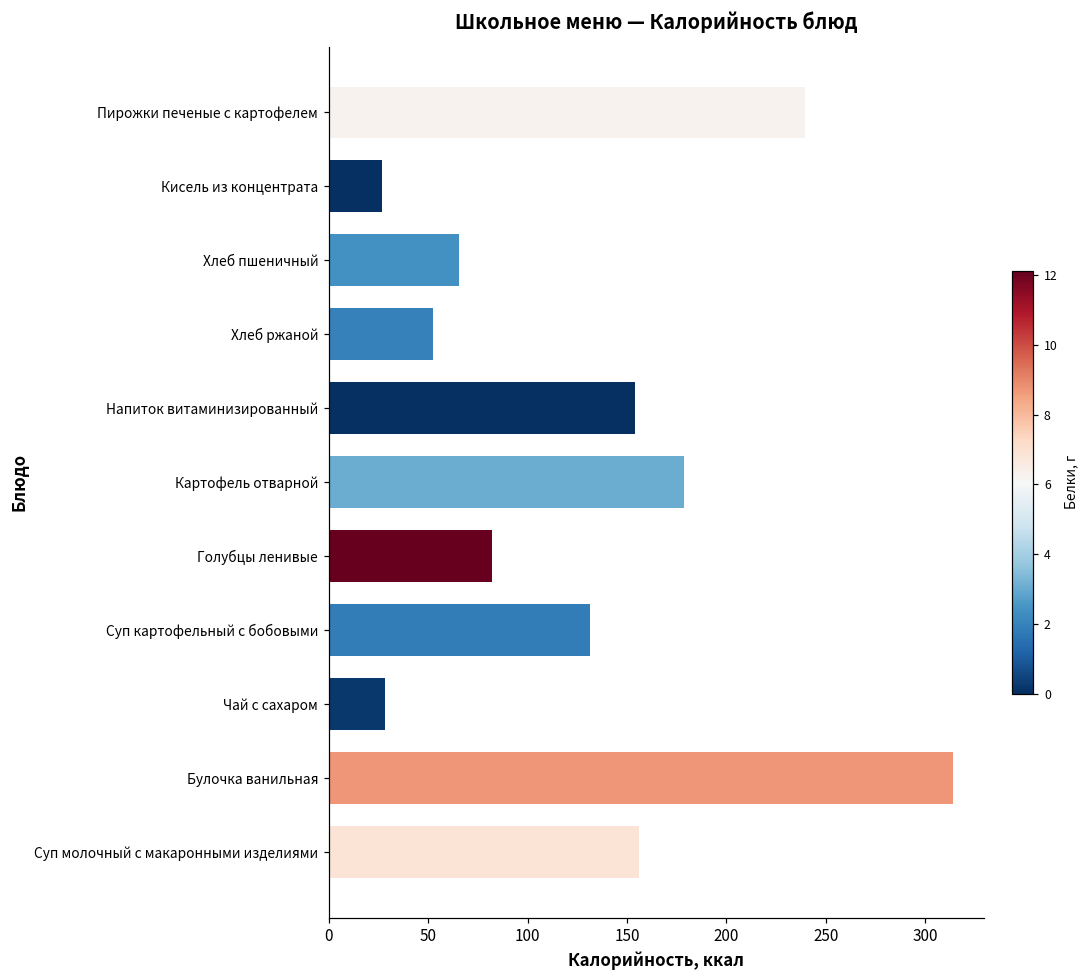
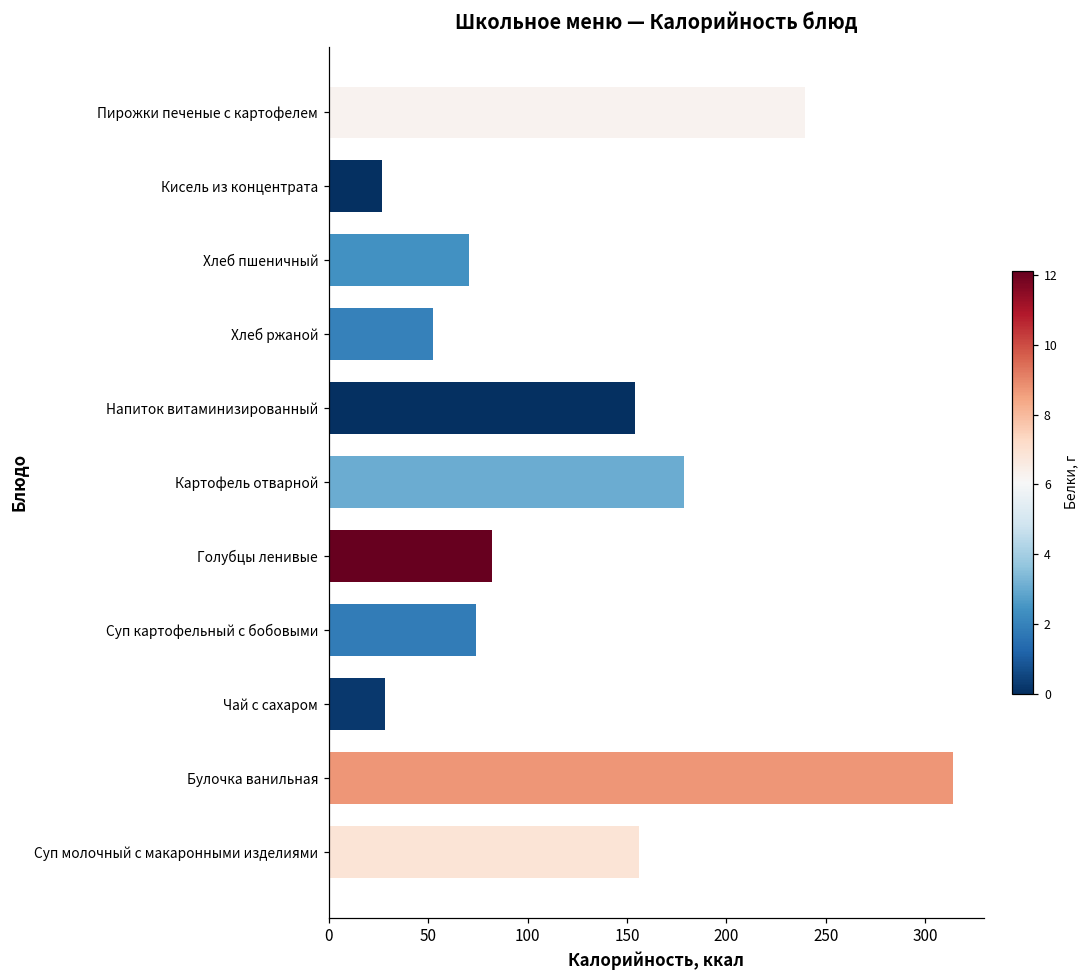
  {
    "Пирожки печеные с картофелем": 240,
    "Кисель из концентрата": 27,
-   "Хлеб пшеничный": 65,
+   "Хлеб пшеничный": 71,
    "Хлеб ржаной": 52,
    "Напиток витаминизированный": 154,
    "Картофель отварной": 179,
    "Голубцы ленивые": 82,
-   "Суп картофельный с бобовыми": 132,
+   "Суп картофельный с бобовыми": 74,
    "Чай с сахаром": 28,
    "Булочка ванильная": 314,
    "Суп молочный с макаронными изделиями": 156
  }
